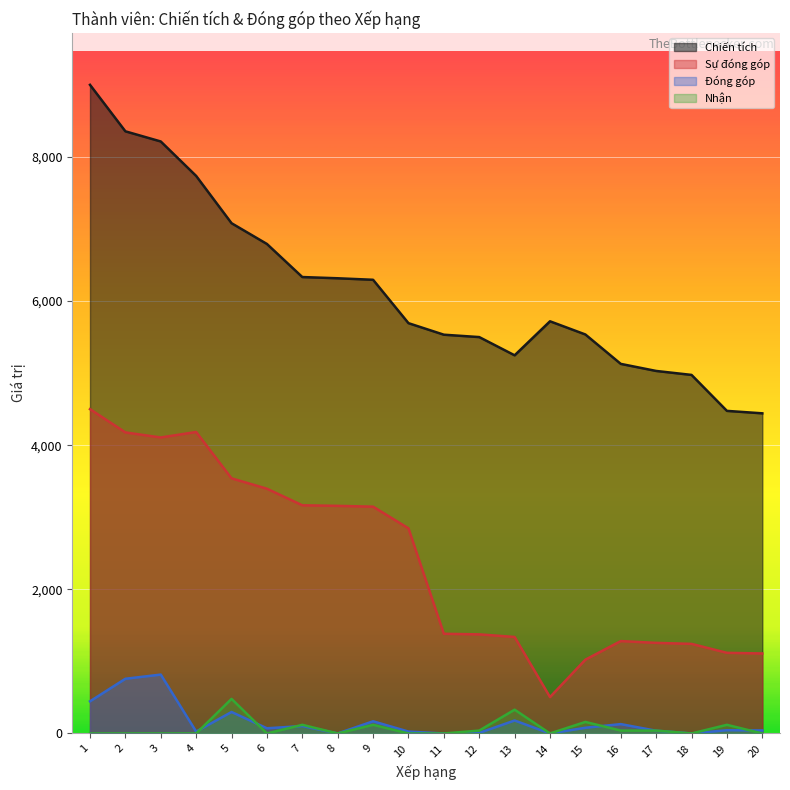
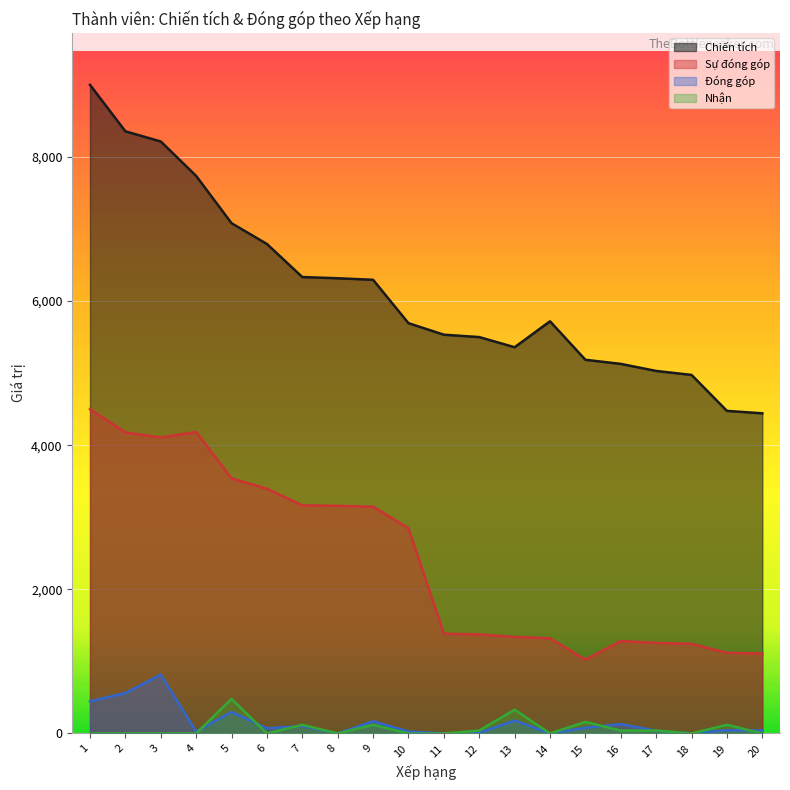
  {
    "Chiến tích": {
      "1": "9,000",
      "2": "8,400",
      "3": "8,200",
      "4": "7,700",
      "5": "7,100",
      "6": "6,800",
      "7": "6,300",
      "8": "6,300",
      "9": "6,300",
      "10": "5,700",
      "11": "5,500",
      "12": "5,500",
-     "13": "5,200",
+     "13": "5,400",
      "14": "5,700",
-     "15": "5,500",
+     "15": "5,200",
      "16": "5,100",
      "17": "5,000",
      "18": "5,000",
      "19": "4,500",
      "20": "4,400"
    },
    "Sự đóng góp": {
      "1": "4,500",
      "2": "4,200",
      "3": "4,100",
      "4": "4,200",
      "5": "3,500",
      "6": "3,400",
      "7": "3,200",
      "8": "3,200",
      "9": "3,100",
      "10": "2,800",
      "11": "1,400",
      "12": "1,400",
      "13": "1,300",
-     "14": "500",
+     "14": "1,300",
      "15": "1,000",
      "16": "1,300",
      "17": "1,300",
      "18": "1,200",
      "19": "1,100",
      "20": "1,100"
    },
    "Đóng góp": {
      "1": "400",
-     "2": "800",
+     "2": "600",
      "3": "800",
      "5": "300",
      "6": "100",
      "9": "200",
      "13": "200",
      "15": "100",
      "16": "100",
      "19": "0",
      "20": "0"
    },
    "Nhận": {
      "1": "0",
      "2": "0",
      "3": "0",
      "5": "500",
      "6": "0",
      "9": "100",
      "13": "300",
      "15": "200",
      "16": "0",
      "19": "100",
      "20": "0"
    }
  }
